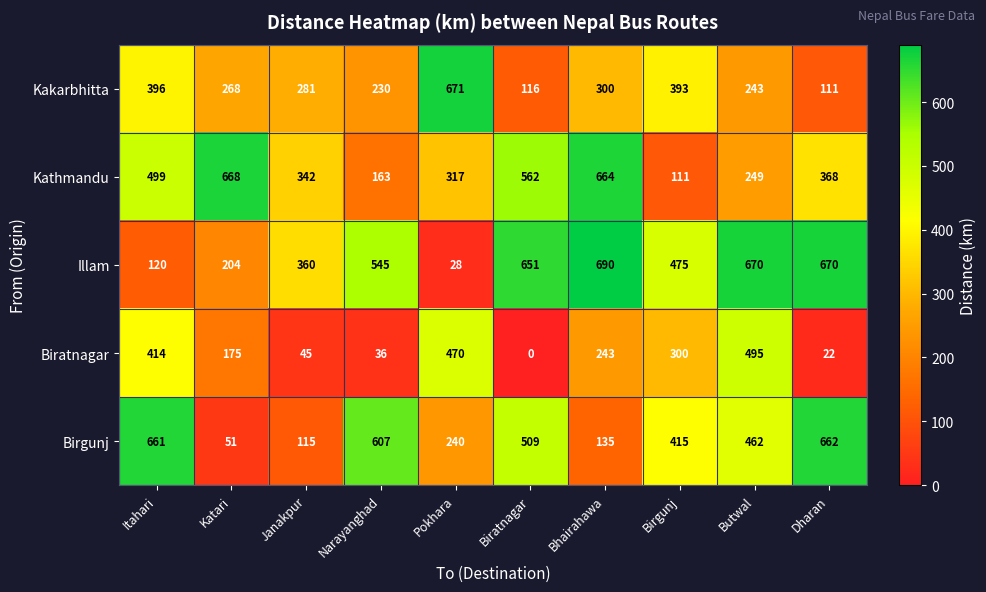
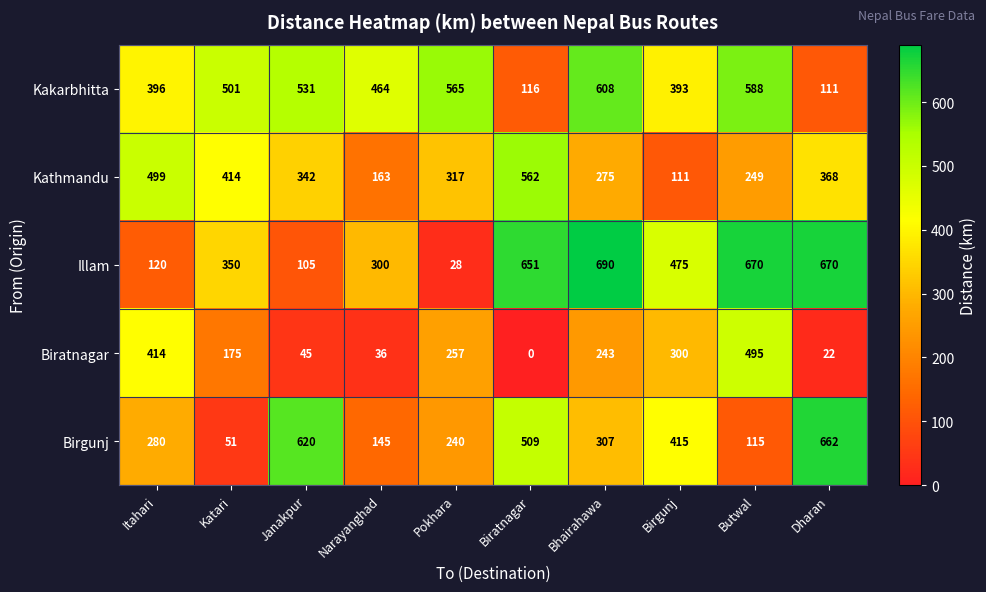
  {
    "Kakarbhitta": {
      "Itahari": 396,
-     "Katari": 268,
-     "Janakpur": 281,
-     "Narayanghad": 230,
-     "Pokhara": 671,
+     "Katari": 501,
+     "Janakpur": 531,
+     "Narayanghad": 464,
+     "Pokhara": 565,
      "Biratnagar": 116,
-     "Bhairahawa": 300,
+     "Bhairahawa": 608,
      "Birgunj": 393,
-     "Butwal": 243,
+     "Butwal": 588,
      "Dharan": 111
    },
    "Kathmandu": {
      "Itahari": 499,
-     "Katari": 668,
+     "Katari": 414,
      "Janakpur": 342,
      "Narayanghad": 163,
      "Pokhara": 317,
      "Biratnagar": 562,
-     "Bhairahawa": 664,
+     "Bhairahawa": 275,
      "Birgunj": 111,
      "Butwal": 249,
      "Dharan": 368
    },
    "Illam": {
      "Itahari": 120,
-     "Katari": 204,
-     "Janakpur": 360,
-     "Narayanghad": 545,
+     "Katari": 350,
+     "Janakpur": 105,
+     "Narayanghad": 300,
      "Pokhara": 28,
      "Biratnagar": 651,
      "Bhairahawa": 690,
      "Birgunj": 475,
      "Butwal": 670,
      "Dharan": 670
    },
    "Biratnagar": {
      "Itahari": 414,
      "Katari": 175,
      "Janakpur": 45,
      "Narayanghad": 36,
-     "Pokhara": 470,
+     "Pokhara": 257,
      "Biratnagar": 0,
      "Bhairahawa": 243,
      "Birgunj": 300,
      "Butwal": 495,
      "Dharan": 22
    },
    "Birgunj": {
-     "Itahari": 661,
+     "Itahari": 280,
      "Katari": 51,
-     "Janakpur": 115,
-     "Narayanghad": 607,
+     "Janakpur": 620,
+     "Narayanghad": 145,
      "Pokhara": 240,
      "Biratnagar": 509,
-     "Bhairahawa": 135,
+     "Bhairahawa": 307,
      "Birgunj": 415,
-     "Butwal": 462,
+     "Butwal": 115,
      "Dharan": 662
    }
  }
